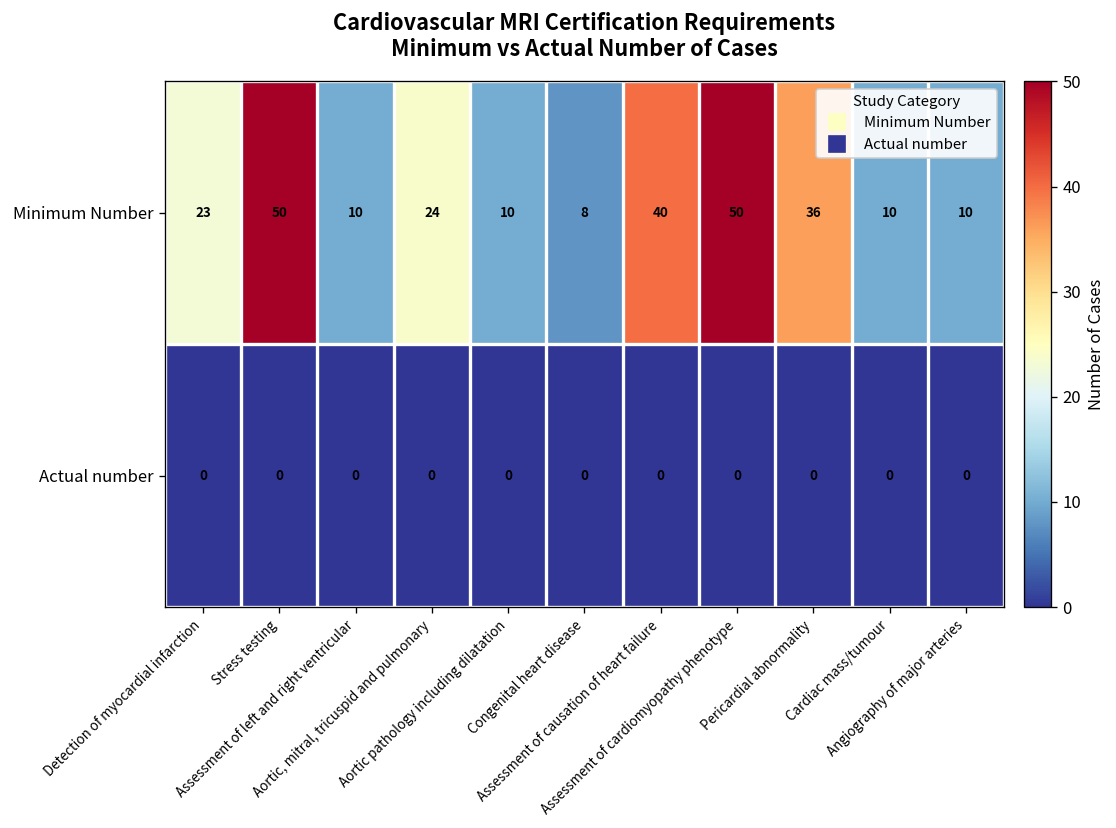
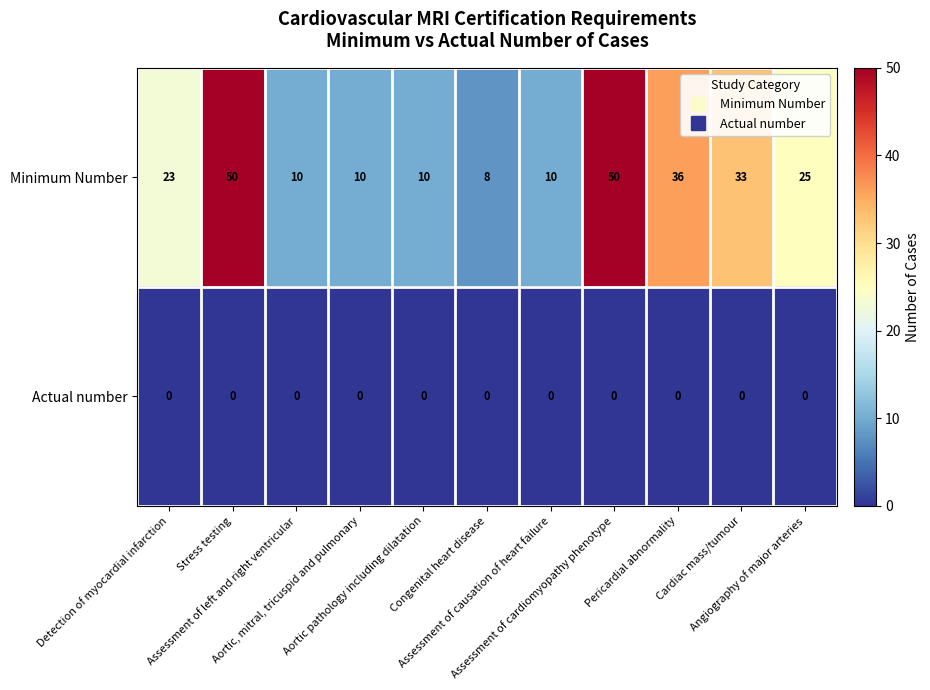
  {
    "Minimum Number": {
      "Detection of myocardial infarction": 23,
      "Stress testing": 50,
      "Assessment of left and right ventricular": 10,
-     "Aortic, mitral, tricuspid and pulmonary": 24,
+     "Aortic, mitral, tricuspid and pulmonary": 10,
      "Aortic pathology including dilatation": 10,
      "Congenital heart disease": 8,
-     "Assessment of causation of heart failure": 40,
+     "Assessment of causation of heart failure": 10,
      "Assessment of cardiomyopathy phenotype": 50,
      "Pericardial abnormality": 36,
-     "Cardiac mass/tumour": 10,
-     "Angiography of major arteries": 10
+     "Cardiac mass/tumour": 33,
+     "Angiography of major arteries": 25
    },
    "Actual number": {
      "Detection of myocardial infarction": 0,
      "Stress testing": 0,
      "Assessment of left and right ventricular": 0,
      "Aortic, mitral, tricuspid and pulmonary": 0,
      "Aortic pathology including dilatation": 0,
      "Congenital heart disease": 0,
      "Assessment of causation of heart failure": 0,
      "Assessment of cardiomyopathy phenotype": 0,
      "Pericardial abnormality": 0,
      "Cardiac mass/tumour": 0,
      "Angiography of major arteries": 0
    }
  }
